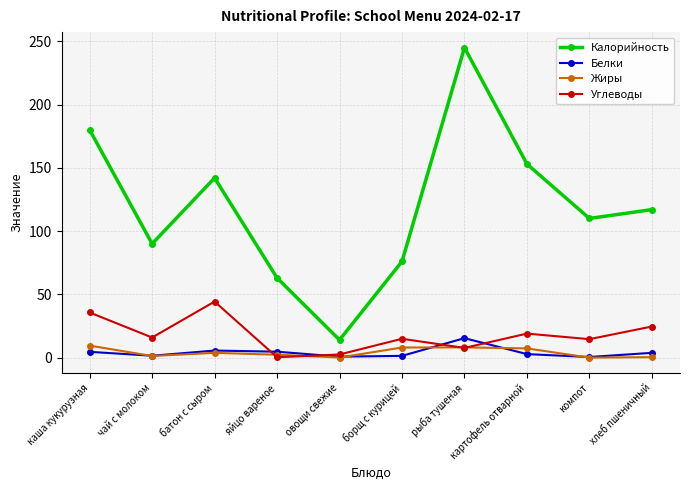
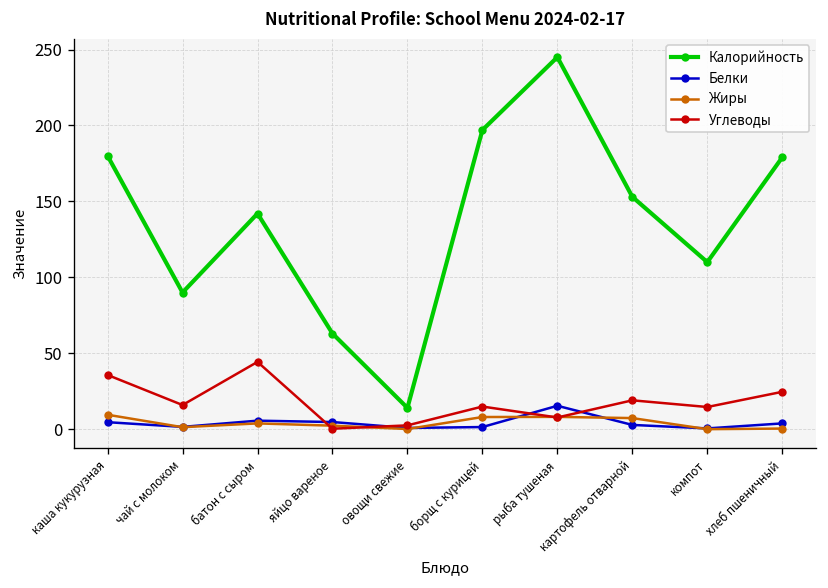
  {
    "Калорийность": {
      "каша кукурузная": 180,
      "чай с молоком": 90,
      "батон с сыром": 142,
      "яйцо вареное": 63,
      "овощи свежие": 14,
-     "борщ с курицей": 76,
+     "борщ с курицей": 197,
      "рыба тушеная": 245,
      "картофель отварной": 153,
      "компот": 110,
-     "хлеб пшеничный": 117
+     "хлеб пшеничный": 179
    },
    "Белки": {
      "каша кукурузная": 5,
      "яйцо вареное": 5,
      "борщ с курицей": 1,
      "рыба тушеная": 15,
      "картофель отварной": 3,
      "хлеб пшеничный": 4
    },
    "Жиры": {
      "каша кукурузная": 10,
      "яйцо вареное": 2,
      "борщ с курицей": 8,
      "картофель отварной": 7,
      "хлеб пшеничный": 0
    },
    "Углеводы": {
      "каша кукурузная": 36,
      "чай с молоком": 16,
      "батон с сыром": 44,
      "яйцо вареное": 0,
      "борщ с курицей": 15,
      "картофель отварной": 19,
      "компот": 15,
      "хлеб пшеничный": 25
    }
  }
